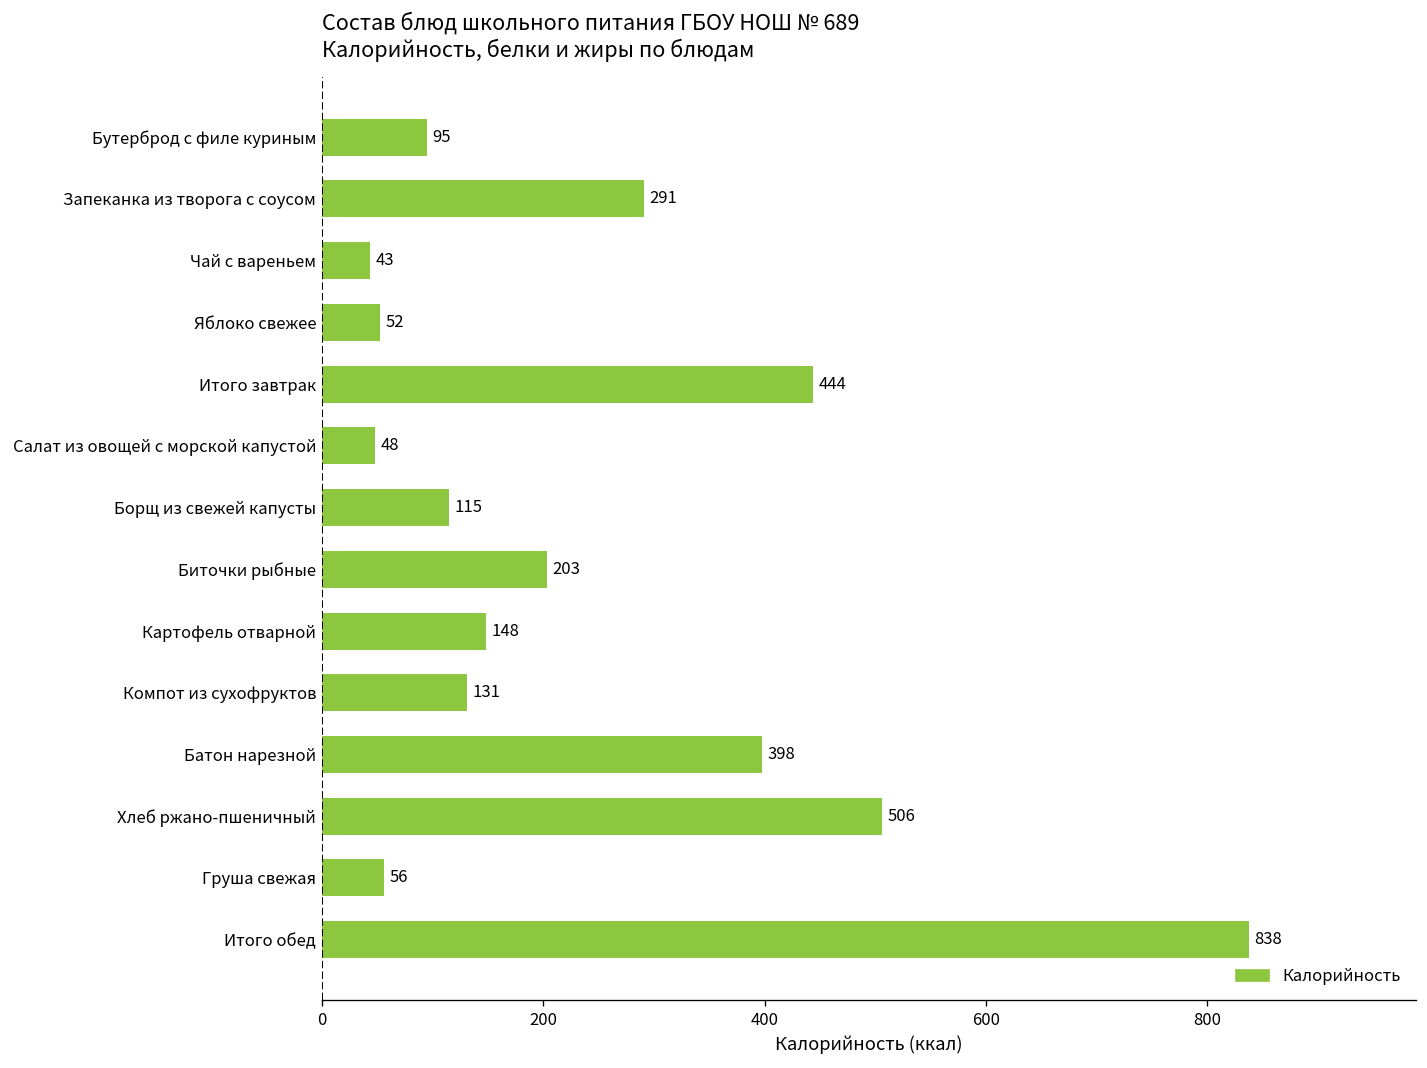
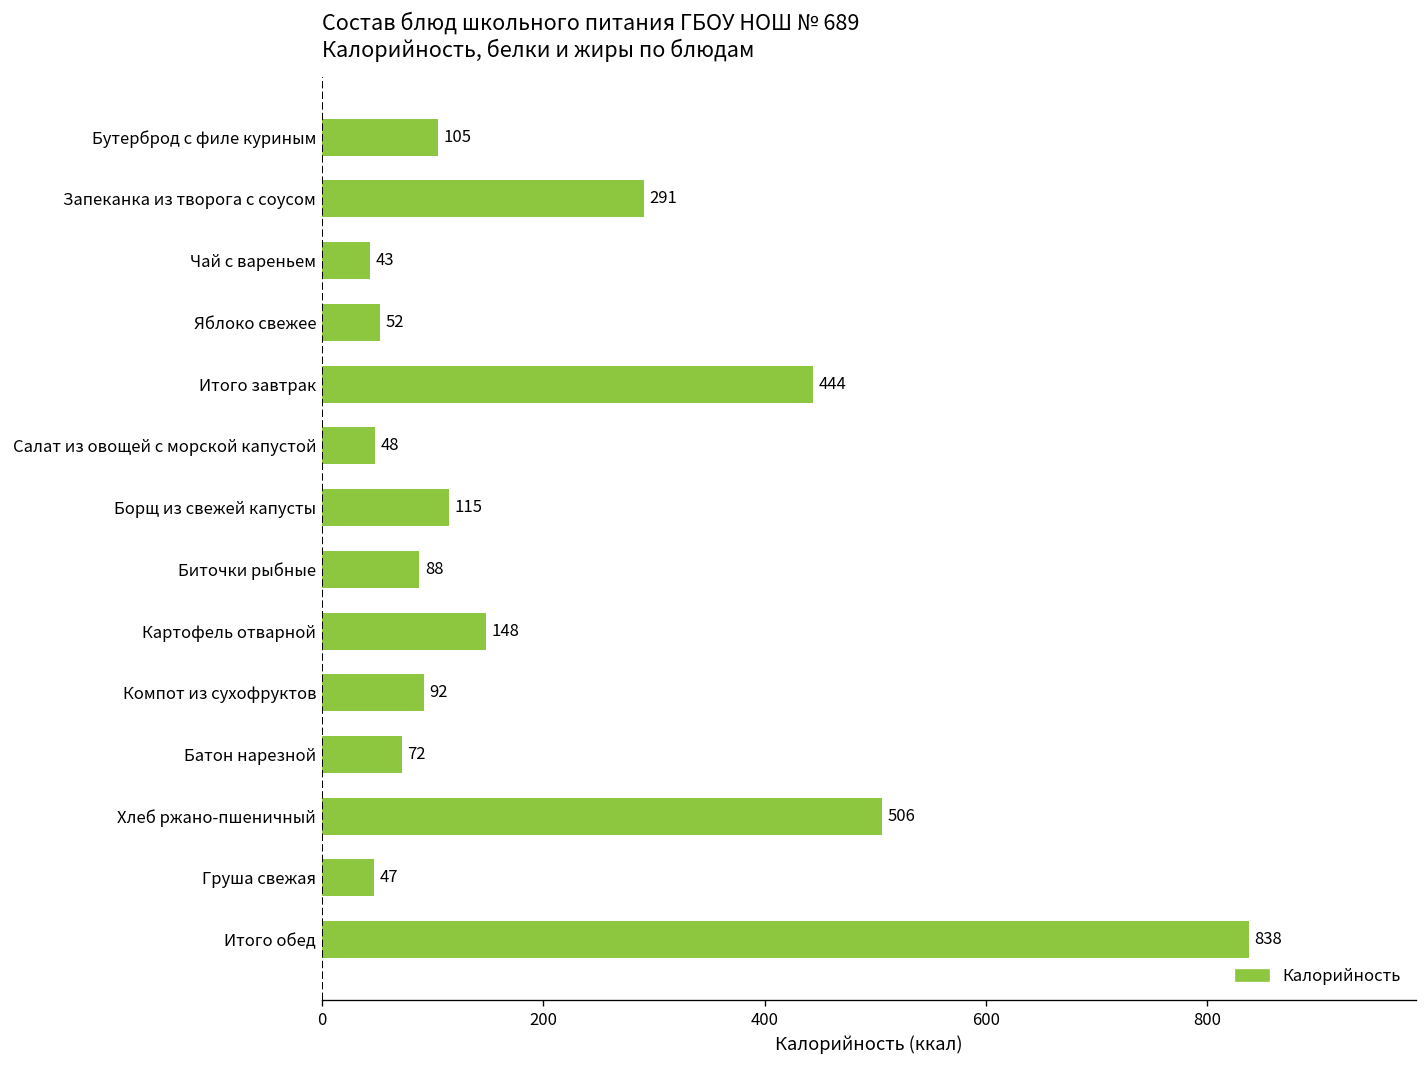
  {
-   "Бутерброд с филе куриным": 95,
+   "Бутерброд с филе куриным": 105,
    "Запеканка из творога с соусом": 291,
    "Чай с вареньем": 43,
    "Яблоко свежее": 52,
    "Итого завтрак": 444,
    "Салат из овощей с морской капустой": 48,
    "Борщ из свежей капусты": 115,
-   "Биточки рыбные": 203,
+   "Биточки рыбные": 88,
    "Картофель отварной": 148,
-   "Компот из сухофруктов": 131,
-   "Батон нарезной": 398,
+   "Компот из сухофруктов": 92,
+   "Батон нарезной": 72,
    "Хлеб ржано-пшеничный": 506,
-   "Груша свежая": 56,
+   "Груша свежая": 47,
    "Итого обед": 838
  }
